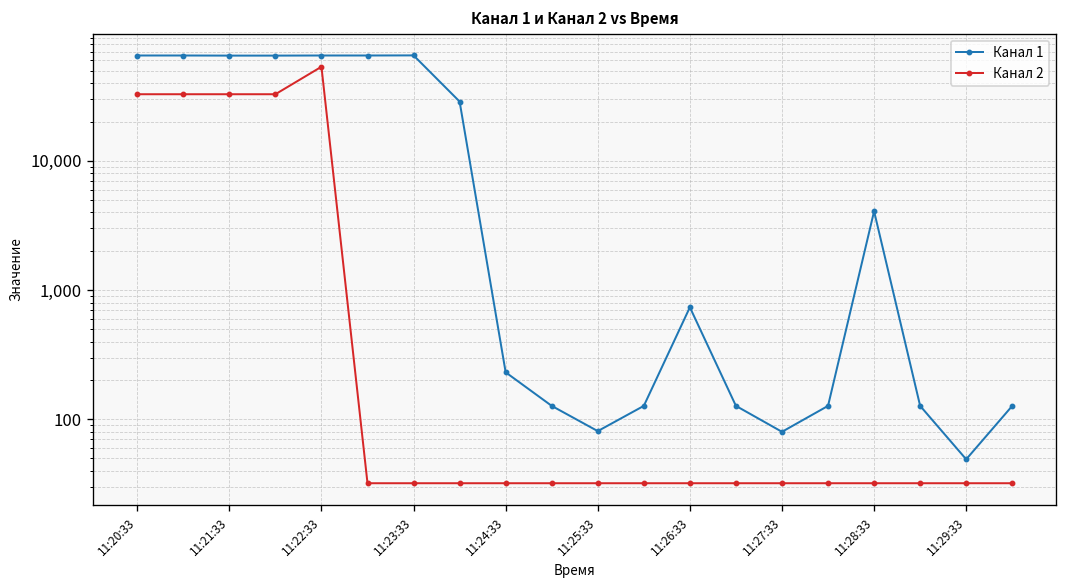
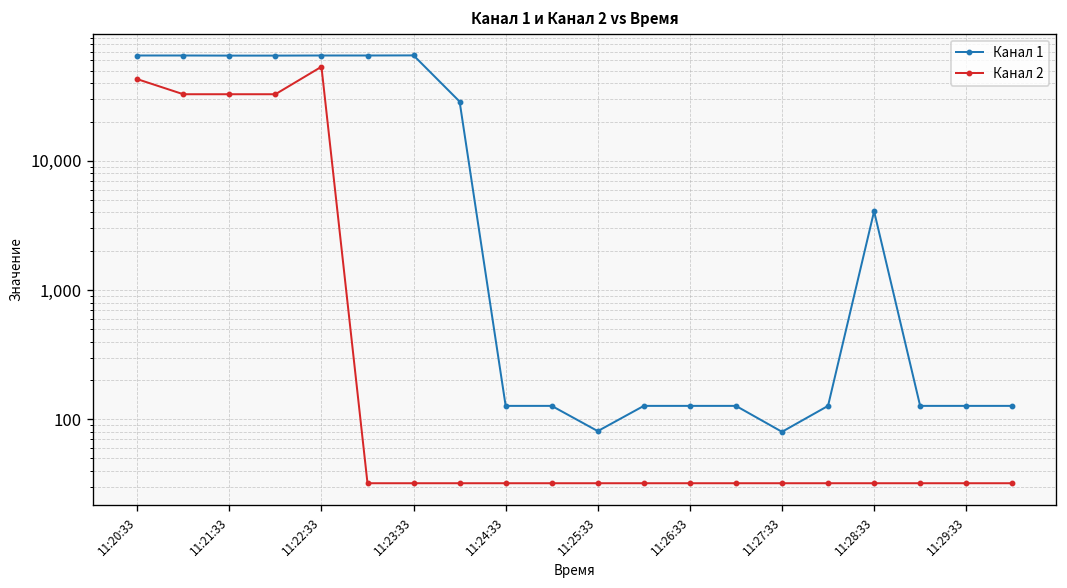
  {
    "Канал 1": {
      "11:20:33": "70,000",
      "11:21:33": "70,000",
      "11:22:33": "70,000",
      "11:23:33": "70,000",
-     "11:24:33": "230",
+     "11:24:33": "130",
      "11:25:33": "80",
-     "11:26:33": "700",
+     "11:26:33": "130",
      "11:27:33": "80",
      "11:28:33": "4,100",
-     "11:29:33": "50"
+     "11:29:33": "130"
    },
    "Канал 2": {
-     "11:20:33": "33,000",
+     "11:20:33": "43,000",
      "11:21:33": "33,000",
      "11:22:33": "50,000",
      "11:23:33": "32",
      "11:24:33": "32",
      "11:25:33": "32",
      "11:26:33": "32",
      "11:27:33": "32",
      "11:28:33": "32",
      "11:29:33": "32"
    }
  }
